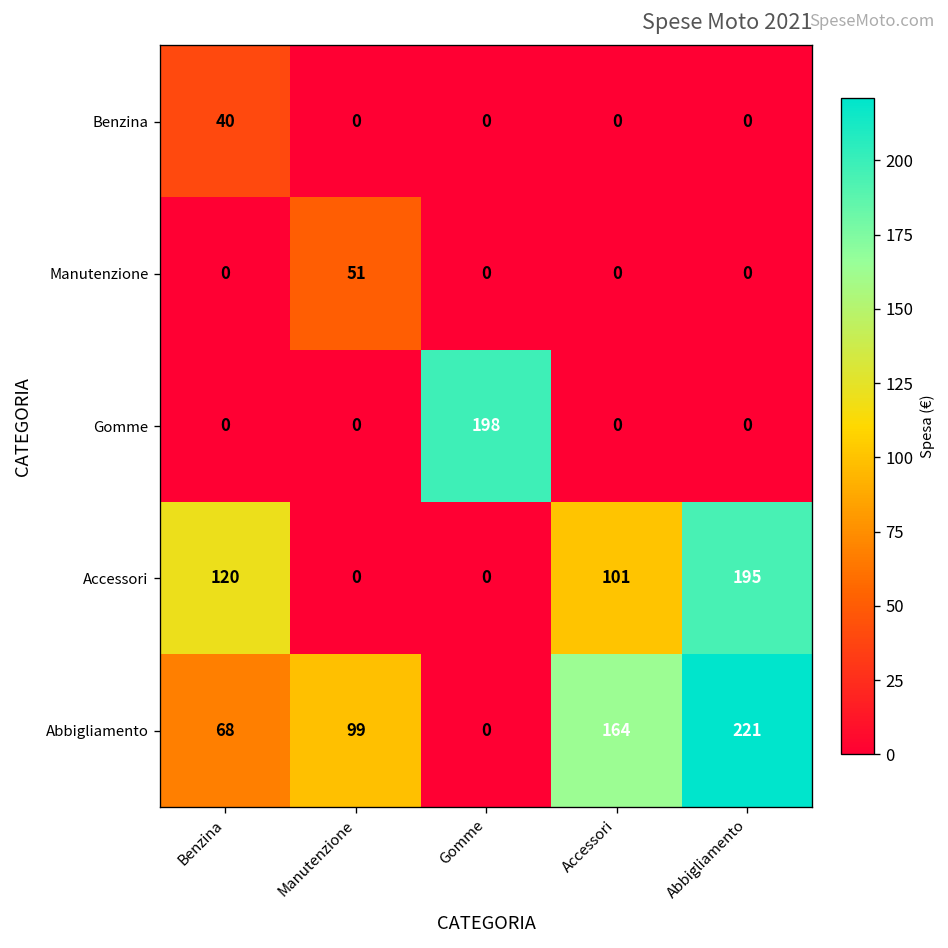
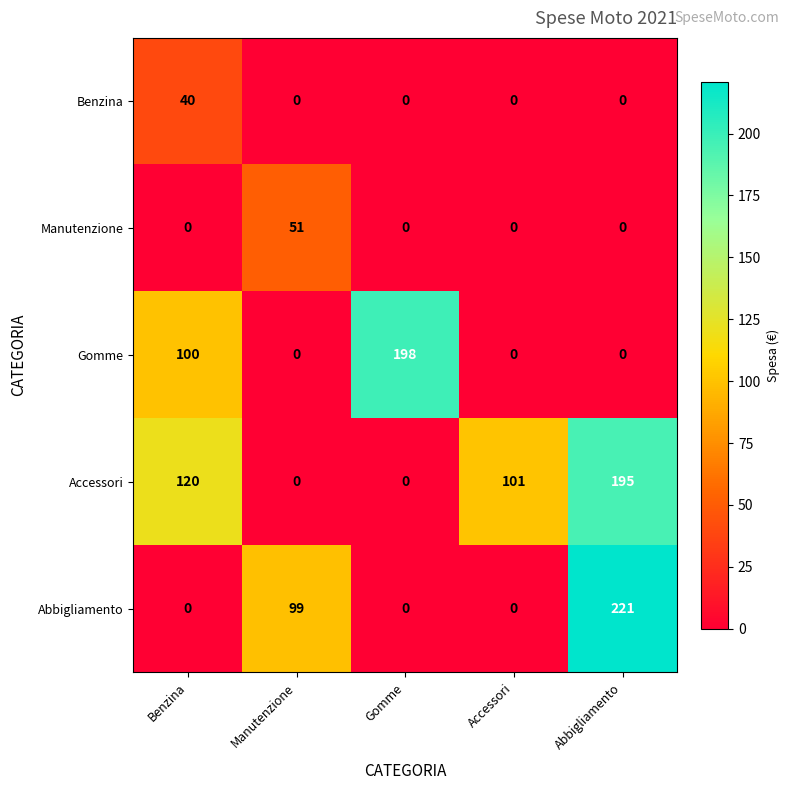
  {
    "Benzina": {
      "Benzina": 40,
      "Manutenzione": 0,
      "Gomme": 0,
      "Accessori": 0,
      "Abbigliamento": 0
    },
    "Manutenzione": {
      "Benzina": 0,
      "Manutenzione": 51,
      "Gomme": 0,
      "Accessori": 0,
      "Abbigliamento": 0
    },
    "Gomme": {
-     "Benzina": 0,
+     "Benzina": 100,
      "Manutenzione": 0,
      "Gomme": 198,
      "Accessori": 0,
      "Abbigliamento": 0
    },
    "Accessori": {
      "Benzina": 120,
      "Manutenzione": 0,
      "Gomme": 0,
      "Accessori": 101,
      "Abbigliamento": 195
    },
    "Abbigliamento": {
-     "Benzina": 68,
+     "Benzina": 0,
      "Manutenzione": 99,
      "Gomme": 0,
-     "Accessori": 164,
+     "Accessori": 0,
      "Abbigliamento": 221
    }
  }
